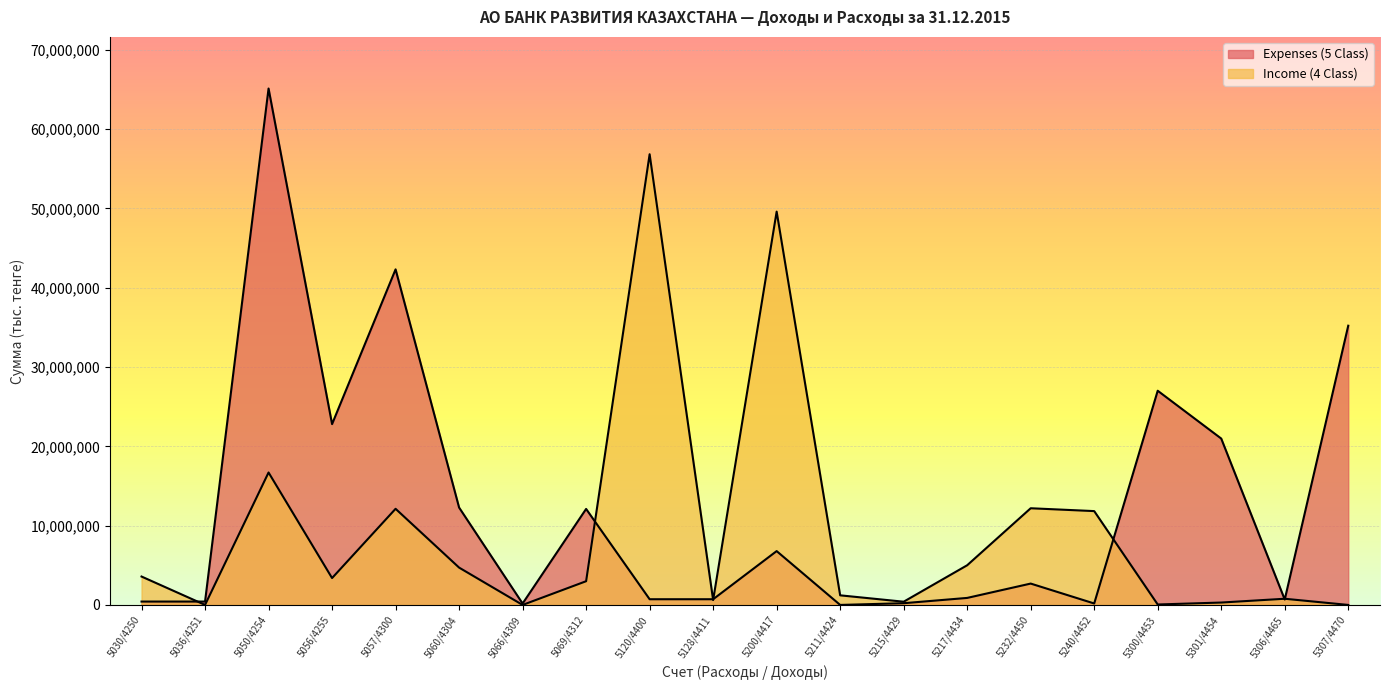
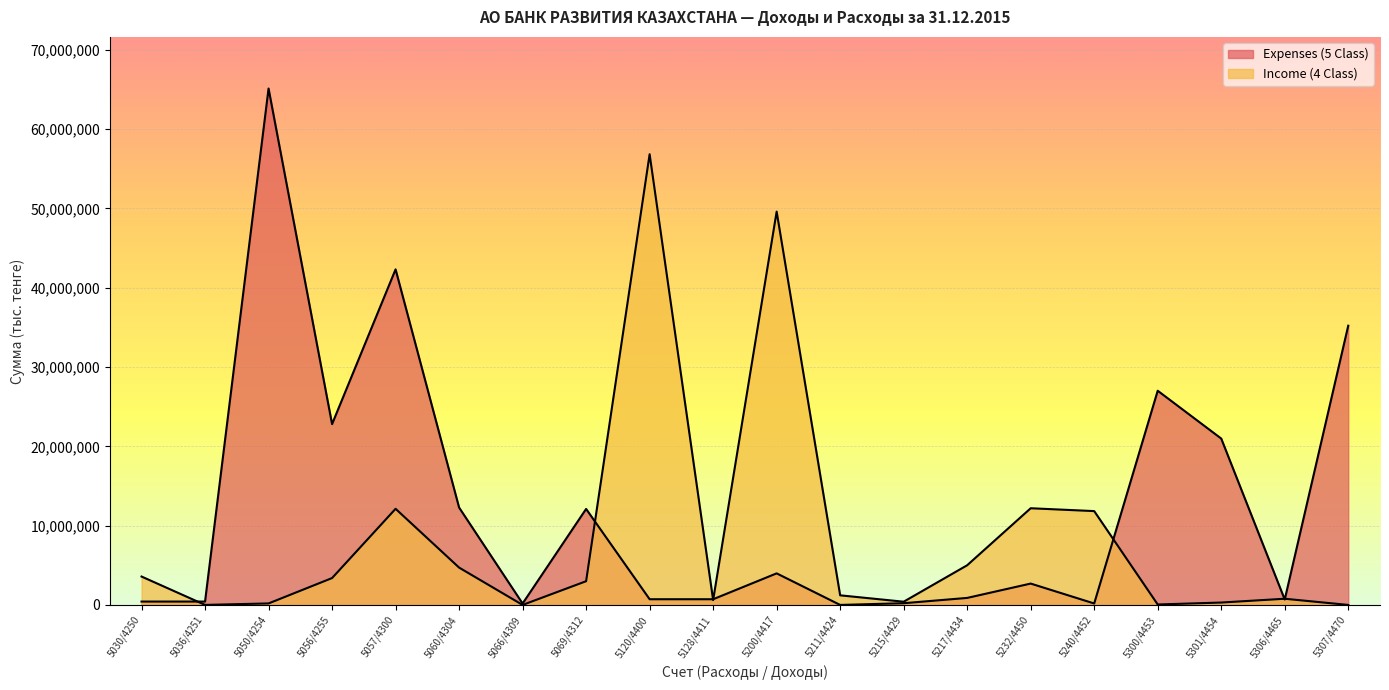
  {
    "Expenses (5 Class)": {
      "5030/4250": "0",
      "5036/4251": "0",
      "5050/4254": "65,000,000",
      "5056/4255": "23,000,000",
      "5057/4300": "42,000,000",
      "5060/4304": "12,000,000",
      "5069/4312": "12,000,000",
      "5120/4400": "1,000,000",
-     "5200/4417": "7,000,000",
+     "5200/4417": "4,000,000",
      "5211/4424": "0",
      "5217/4434": "1,000,000",
      "5232/4450": "3,000,000",
      "5240/4452": "0",
      "5300/4453": "27,000,000",
      "5301/4454": "21,000,000",
      "5307/4470": "35,000,000"
    },
    "Income (4 Class)": {
      "5030/4250": "4,000,000",
      "5036/4251": "0",
-     "5050/4254": "17,000,000",
+     "5050/4254": "0",
      "5056/4255": "3,000,000",
      "5057/4300": "12,000,000",
      "5060/4304": "5,000,000",
      "5069/4312": "3,000,000",
      "5120/4400": "57,000,000",
      "5200/4417": "50,000,000",
      "5211/4424": "1,000,000",
      "5217/4434": "5,000,000",
      "5232/4450": "12,000,000",
      "5240/4452": "12,000,000",
      "5300/4453": "0",
      "5301/4454": "0",
      "5307/4470": "0"
    }
  }
